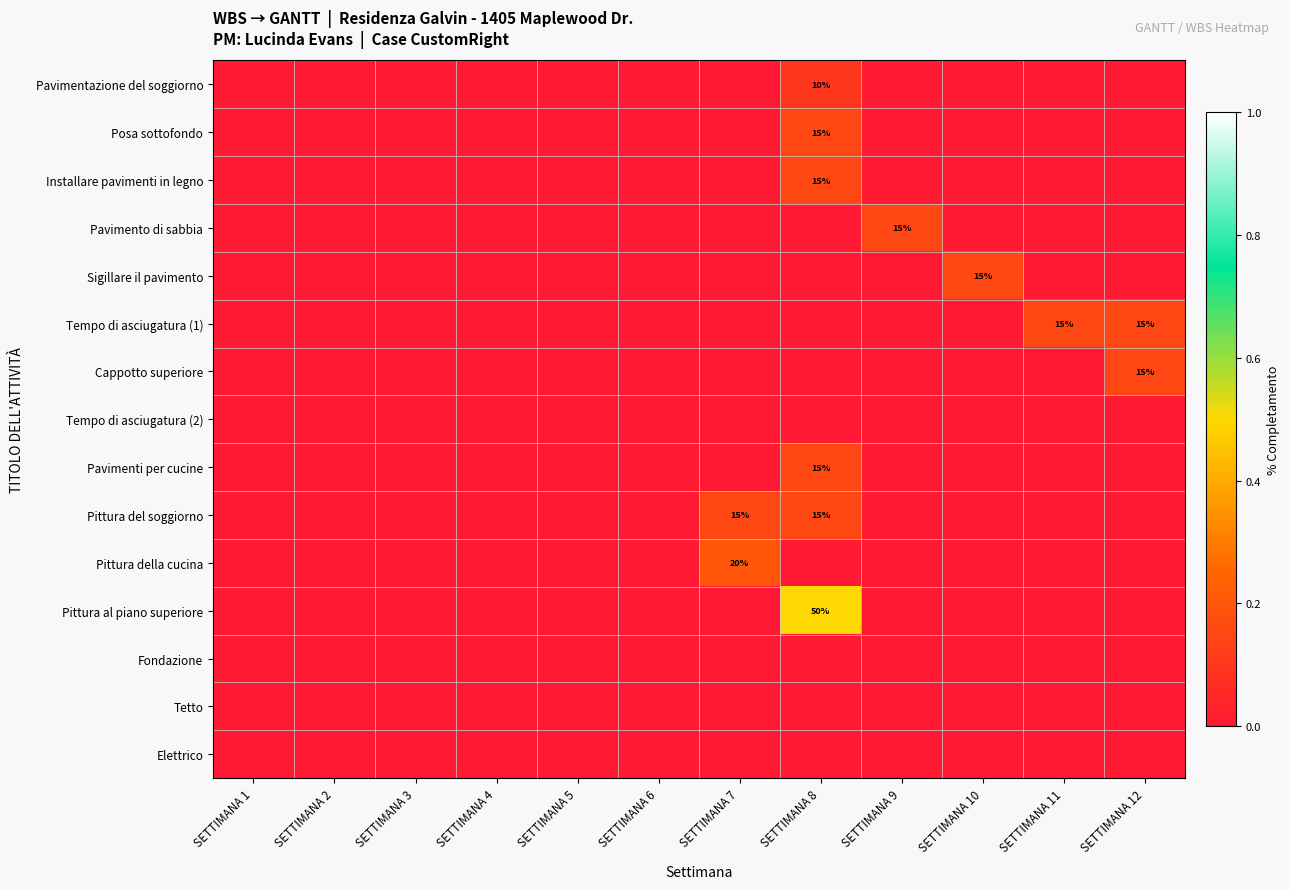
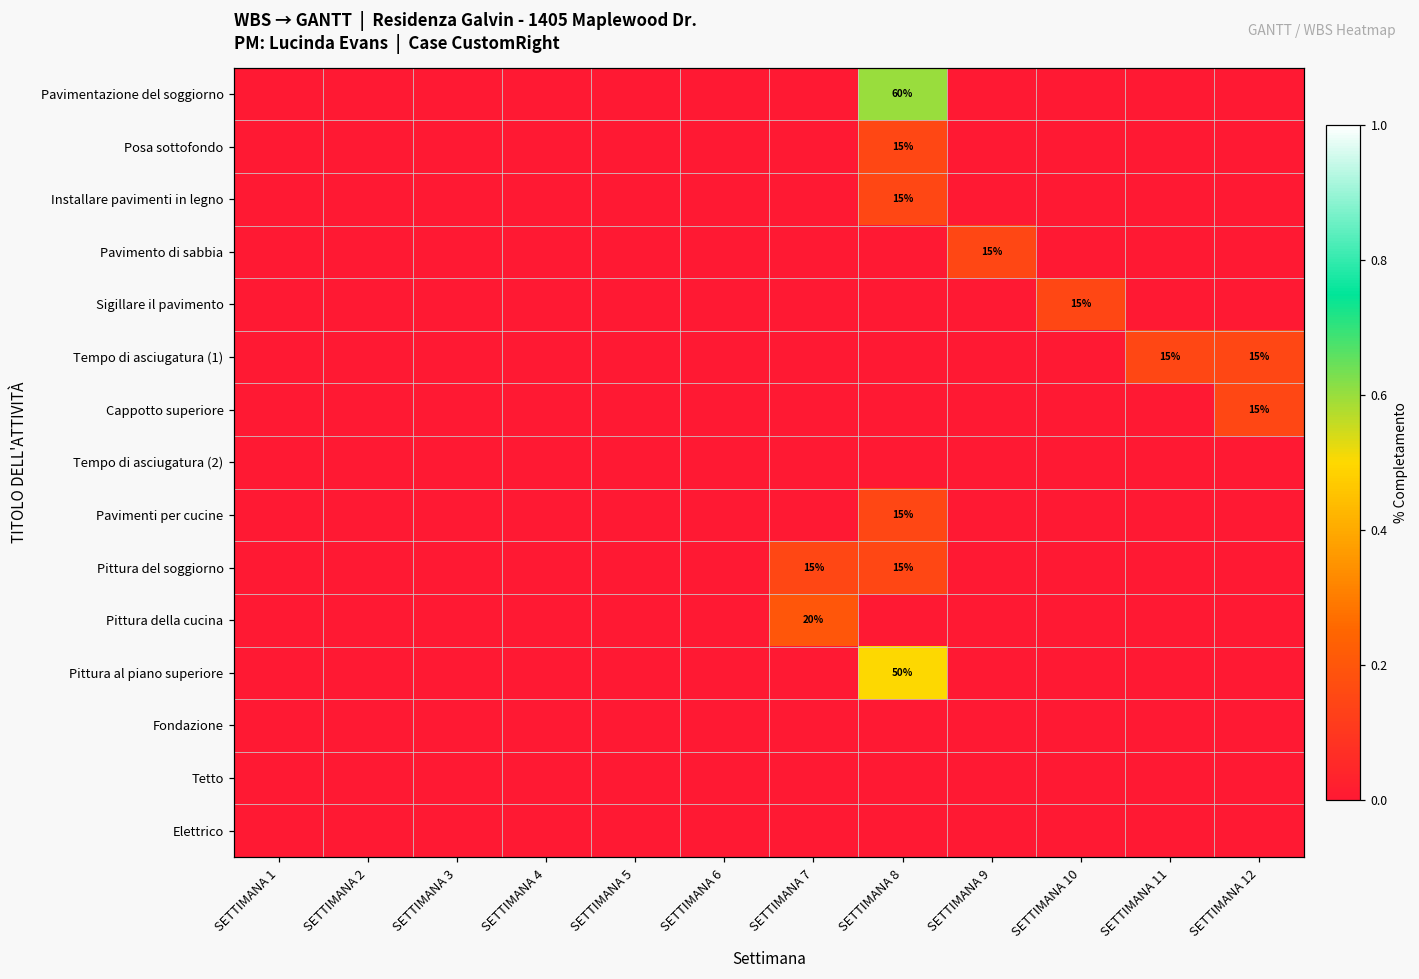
  {
    "Pavimentazione del soggiorno": {
-     "SETTIMANA 8": "10%"
+     "SETTIMANA 8": "60%"
    },
    "Posa sottofondo": {
      "SETTIMANA 8": "15%"
    },
    "Installare pavimenti in legno": {
      "SETTIMANA 8": "15%"
    },
    "Pavimento di sabbia": {
      "SETTIMANA 9": "15%"
    },
    "Sigillare il pavimento": {
      "SETTIMANA 10": "15%"
    },
    "Tempo di asciugatura (1)": {
      "SETTIMANA 11": "15%",
      "SETTIMANA 12": "15%"
    },
    "Cappotto superiore": {
      "SETTIMANA 12": "15%"
    },
    "Pavimenti per cucine": {
      "SETTIMANA 8": "15%"
    },
    "Pittura del soggiorno": {
      "SETTIMANA 7": "15%",
      "SETTIMANA 8": "15%"
    },
    "Pittura della cucina": {
      "SETTIMANA 7": "20%"
    },
    "Pittura al piano superiore": {
      "SETTIMANA 8": "50%"
    }
  }
